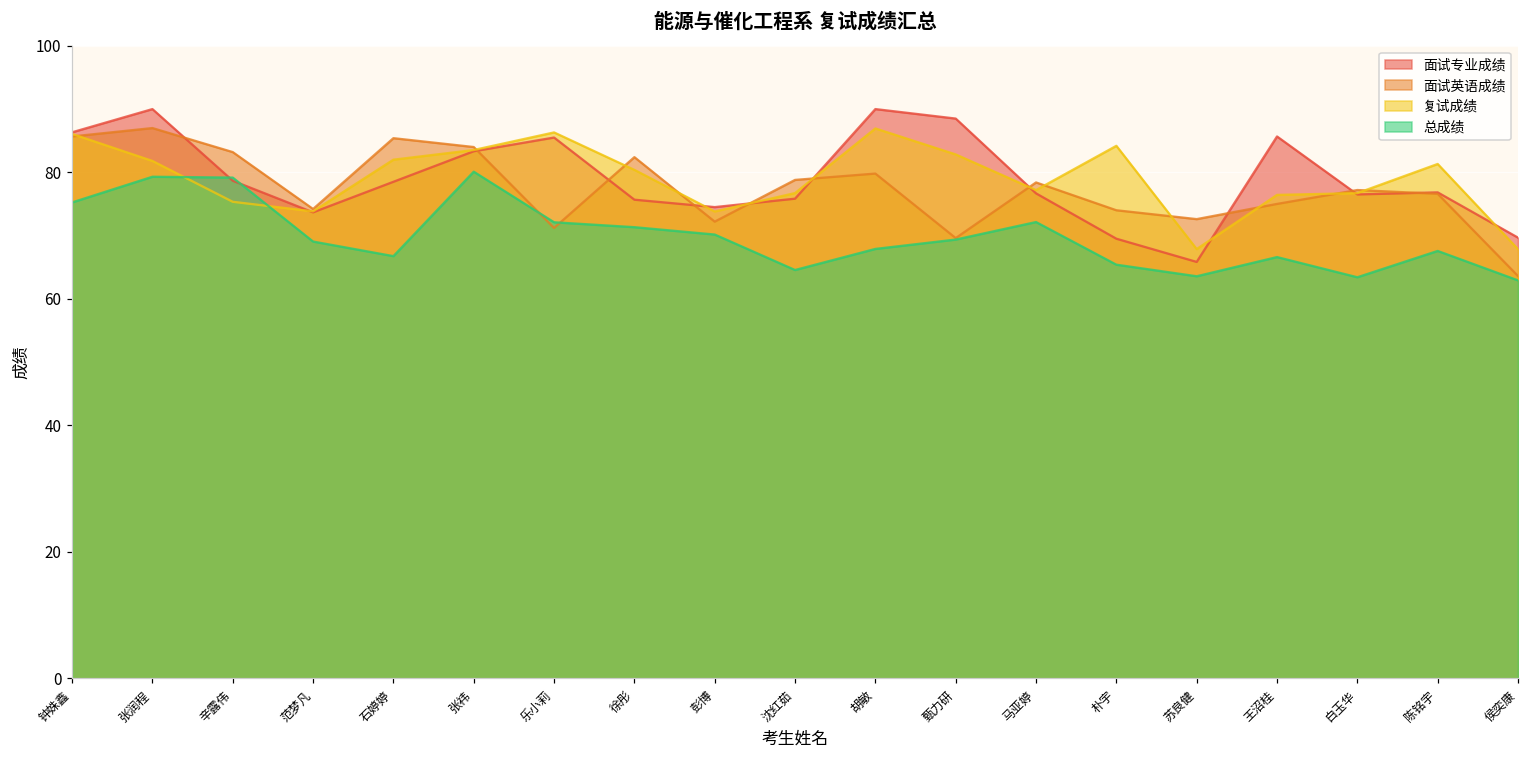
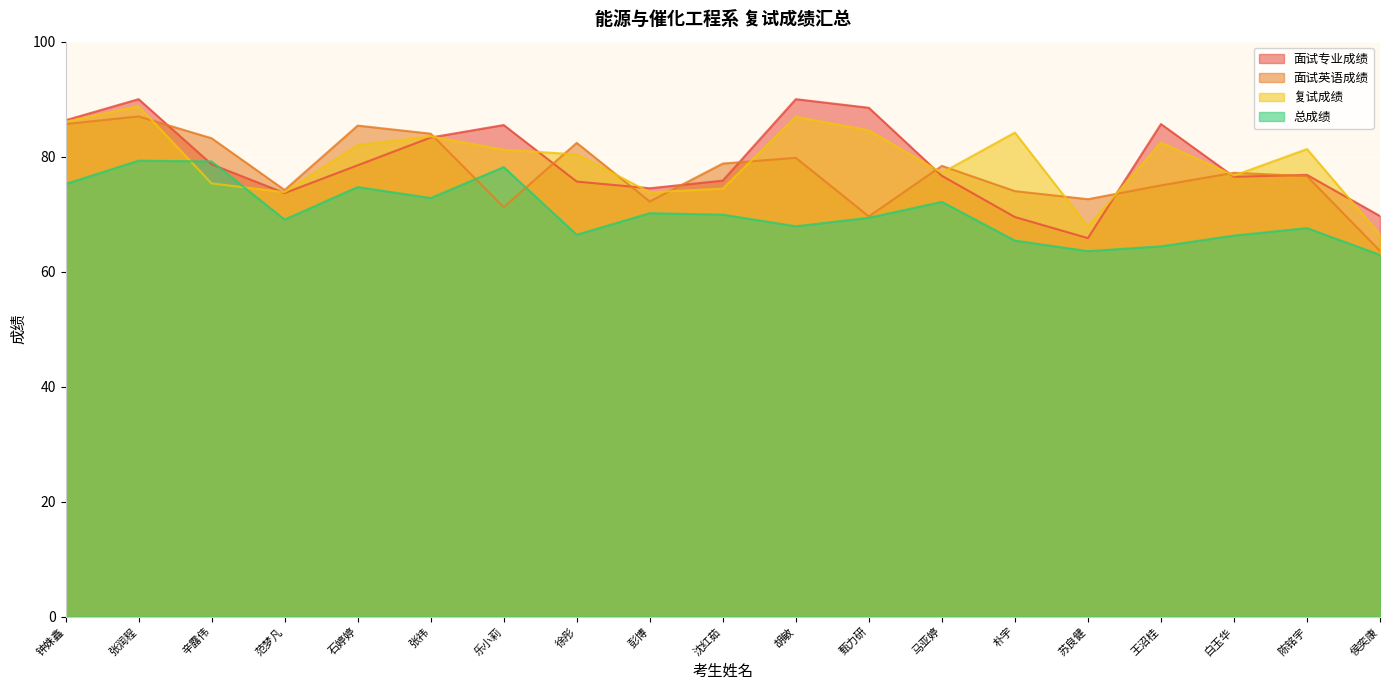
  {
    "复试成绩": {
-     "张润程": 82,
+     "张润程": 89,
      "辛露伟": 75,
      "石婷婷": 82,
-     "乐小莉": 86,
+     "乐小莉": 81,
      "徐彤": 80,
      "彭博": 74,
-     "沈红茹": 77,
+     "沈红茹": 74,
      "胡敏": 87,
-     "甄力研": 83,
+     "甄力研": 85,
      "马亚婷": 77,
      "朴宇": 84,
      "苏良健": 68,
-     "王沼桂": 76,
+     "王沼桂": 82,
      "陈铭宇": 81,
-     "侯奕康": 68
+     "侯奕康": 66
    },
    "总成绩": {
      "钟姝鑫": 75,
      "张润程": 79,
      "辛露伟": 79,
      "范梦凡": 69,
-     "石婷婷": 67,
-     "张祎": 80,
-     "乐小莉": 72,
-     "徐彤": 71,
+     "石婷婷": 75,
+     "张祎": 73,
+     "乐小莉": 78,
+     "徐彤": 66,
      "彭博": 70,
-     "沈红茹": 65,
+     "沈红茹": 70,
      "胡敏": 68,
      "马亚婷": 72,
      "朴宇": 65,
      "苏良健": 64,
-     "王沼桂": 67,
-     "白玉华": 63,
+     "王沼桂": 64,
+     "白玉华": 66,
      "陈铭宇": 68,
      "侯奕康": 63
    }
  }
